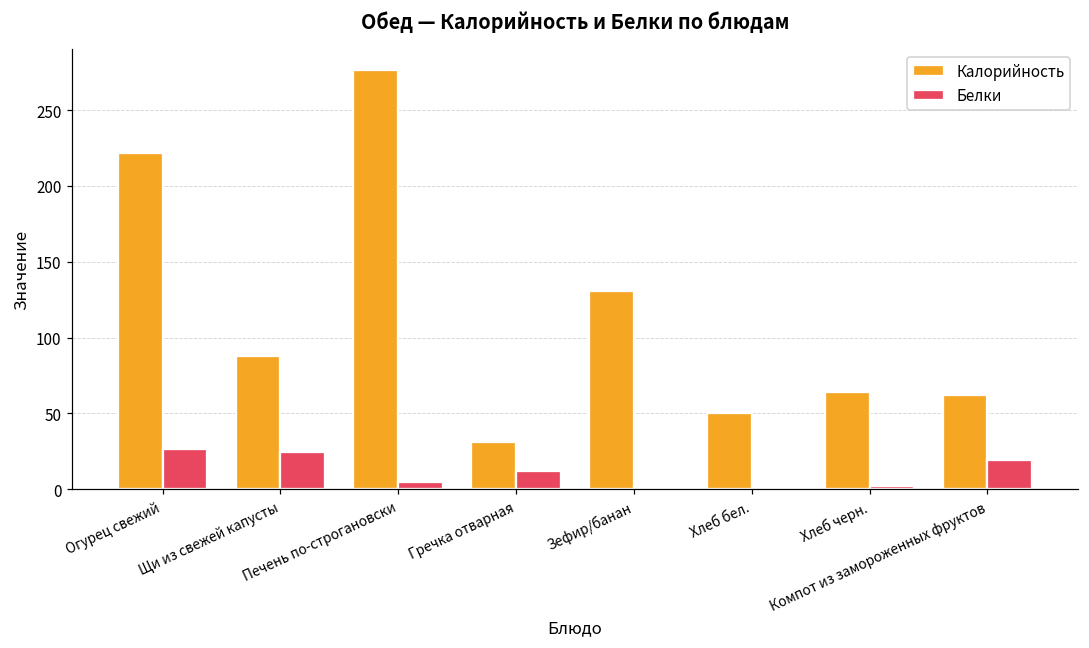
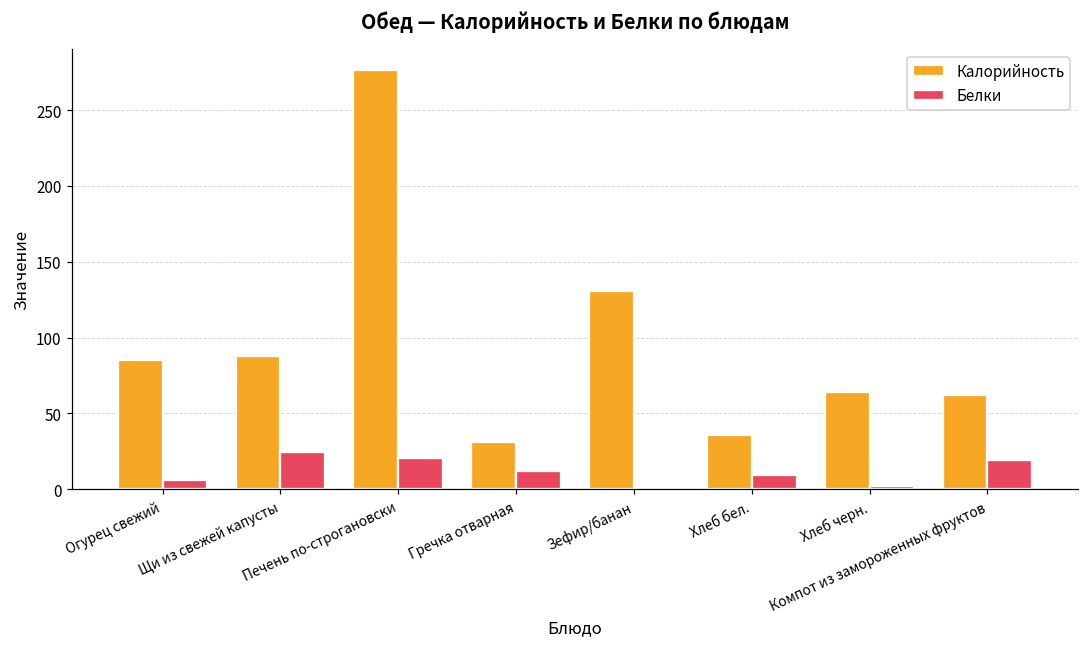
  {
    "Калорийность": {
-     "Огурец свежий": 222,
+     "Огурец свежий": 85,
      "Щи из свежей капусты": 88,
      "Печень по-строгановски": 277,
      "Гречка отварная": 31,
      "Зефир/банан": 131,
-     "Хлеб бел.": 50,
+     "Хлеб бел.": 36,
      "Хлеб черн.": 64,
      "Компот из замороженных фруктов": 62
    },
    "Белки": {
-     "Огурец свежий": 27,
+     "Огурец свежий": 6,
      "Щи из свежей капусты": 25,
-     "Печень по-строгановски": 5,
+     "Печень по-строгановски": 21,
      "Гречка отварная": 12,
-     "Хлеб бел.": 2,
+     "Хлеб бел.": 10,
      "Хлеб черн.": 2,
      "Компот из замороженных фруктов": 19
    }
  }
